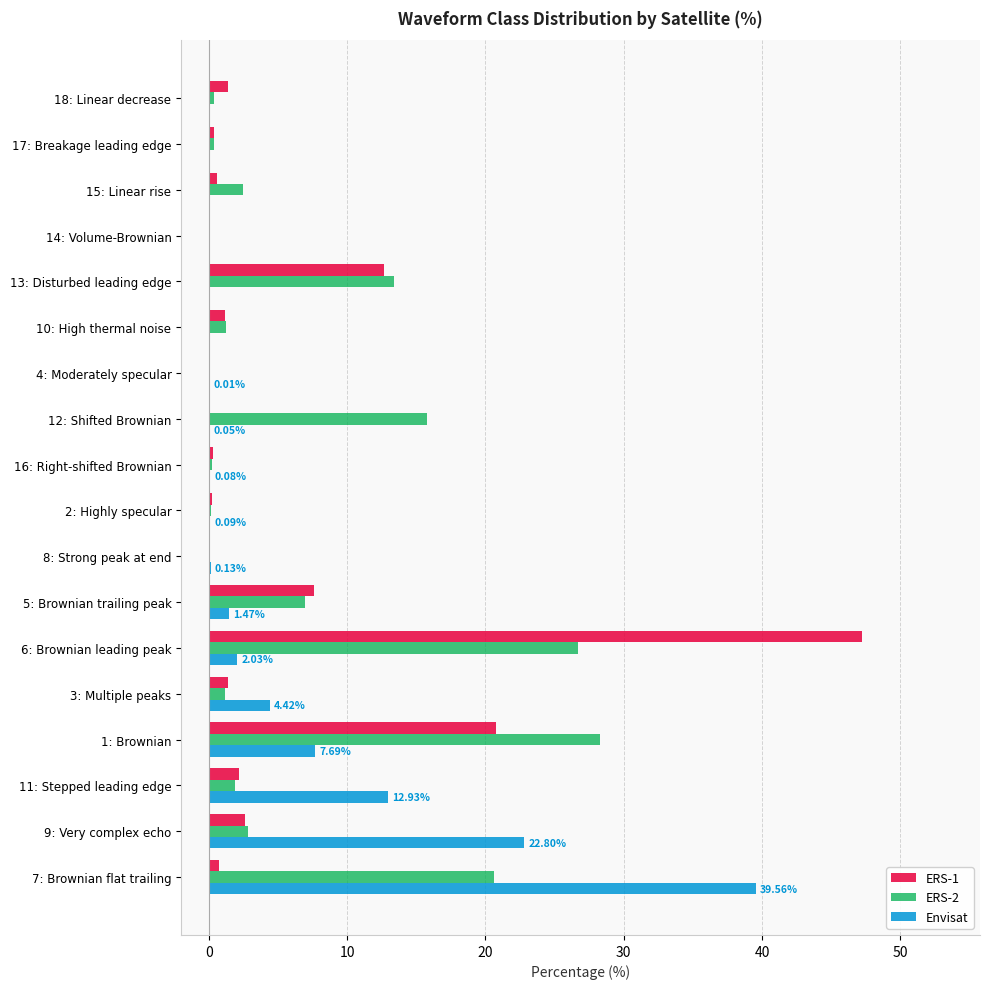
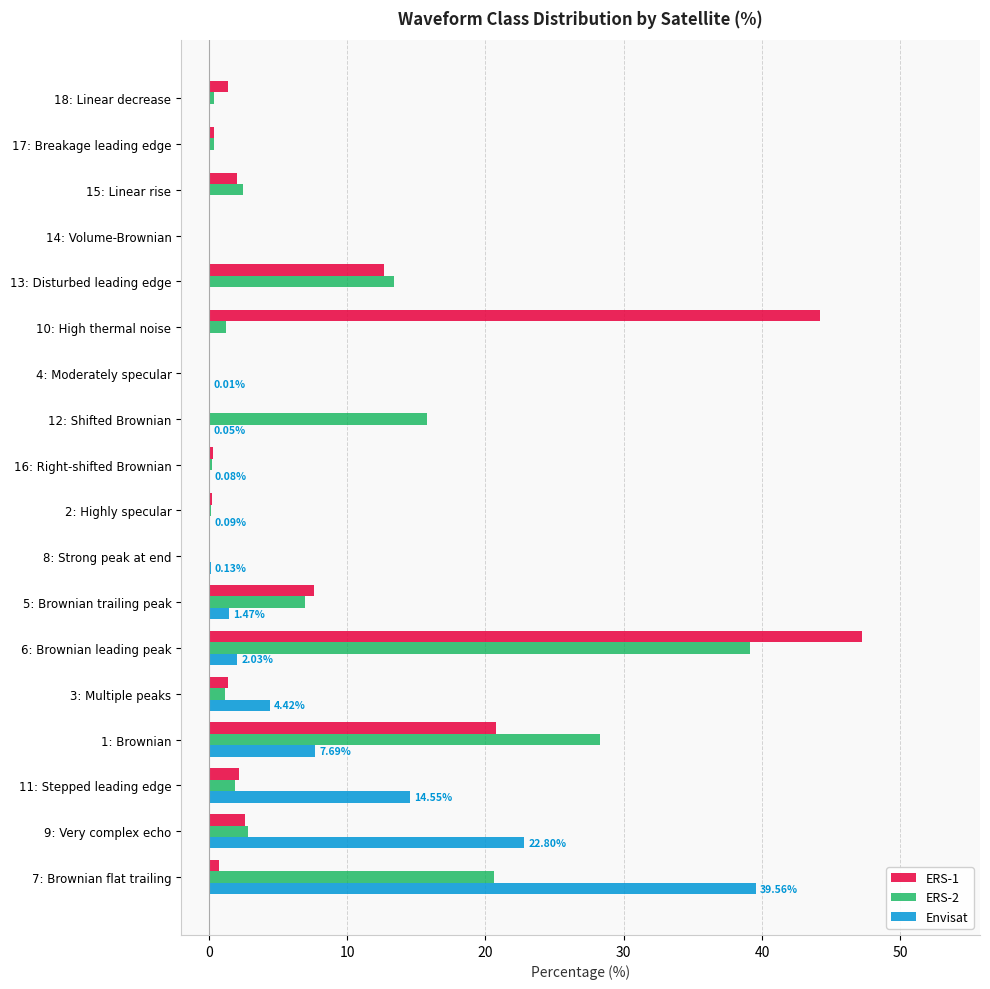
  {
    "ERS-1": {
      "18: Linear decrease": "1.4",
      "17: Breakage leading edge": "0.4",
-     "15: Linear rise": "0.6",
+     "15: Linear rise": "2.1",
      "14: Volume-Brownian": "0.0",
      "13: Disturbed leading edge": "12.6",
-     "10: High thermal noise": "1.2",
+     "10: High thermal noise": "44.2",
      "12: Shifted Brownian": "0.0",
      "16: Right-shifted Brownian": "0.3",
      "2: Highly specular": "0.3",
      "8: Strong peak at end": "0.0",
      "5: Brownian trailing peak": "7.6",
      "6: Brownian leading peak": "47.3",
      "3: Multiple peaks": "1.4",
      "1: Brownian": "20.7",
      "11: Stepped leading edge": "2.2",
      "9: Very complex echo": "2.6",
      "7: Brownian flat trailing": "0.7"
    },
    "ERS-2": {
      "18: Linear decrease": "0.4",
      "17: Breakage leading edge": "0.4",
      "15: Linear rise": "2.5",
      "14: Volume-Brownian": "0.0",
      "13: Disturbed leading edge": "13.4",
      "10: High thermal noise": "1.2",
      "12: Shifted Brownian": "15.8",
      "16: Right-shifted Brownian": "0.3",
      "8: Strong peak at end": "0.0",
      "5: Brownian trailing peak": "7.0",
-     "6: Brownian leading peak": "26.7",
+     "6: Brownian leading peak": "39.1",
      "3: Multiple peaks": "1.1",
      "1: Brownian": "28.3",
      "11: Stepped leading edge": "1.9",
      "9: Very complex echo": "2.9",
      "7: Brownian flat trailing": "20.6"
    },
    "Envisat": {
      "4: Moderately specular": "0.01%",
      "12: Shifted Brownian": "0.05%",
      "16: Right-shifted Brownian": "0.08%",
      "2: Highly specular": "0.09%",
      "8: Strong peak at end": "0.13%",
      "5: Brownian trailing peak": "1.47%",
      "6: Brownian leading peak": "2.03%",
      "3: Multiple peaks": "4.42%",
      "1: Brownian": "7.69%",
-     "11: Stepped leading edge": "12.93%",
+     "11: Stepped leading edge": "14.55%",
      "9: Very complex echo": "22.80%",
      "7: Brownian flat trailing": "39.56%"
    }
  }
